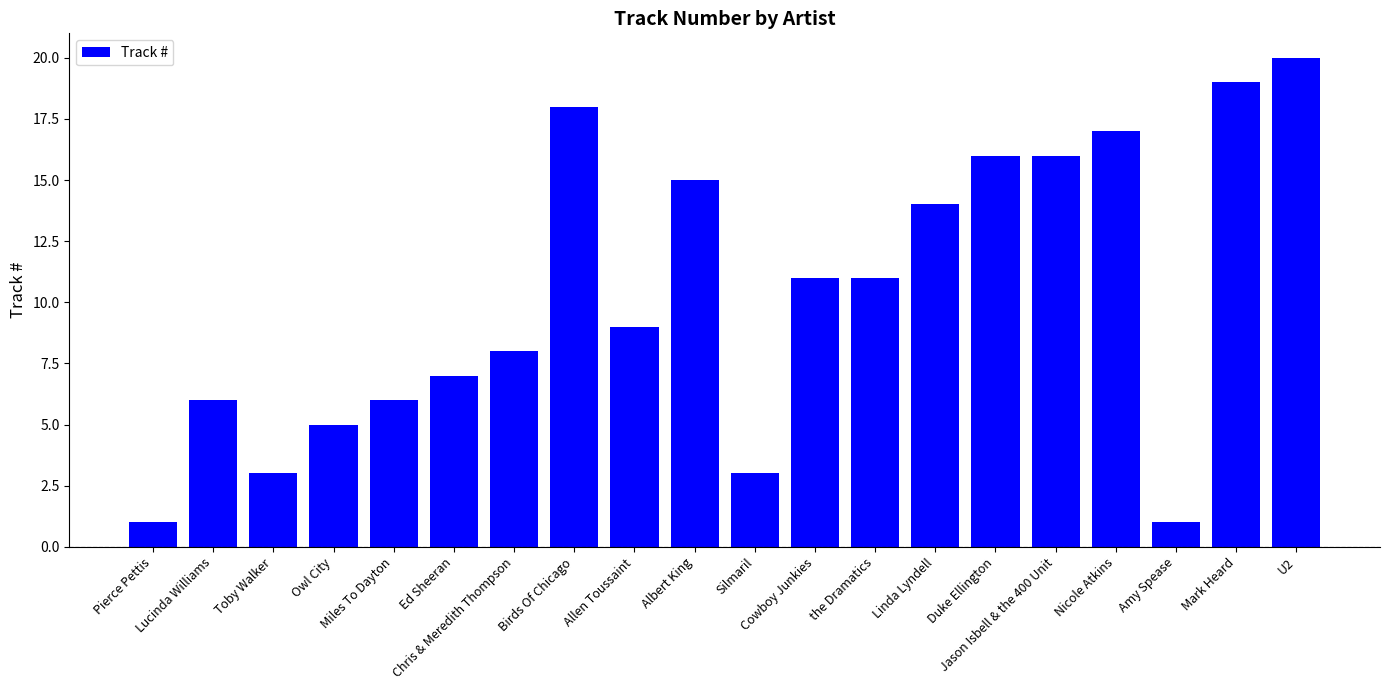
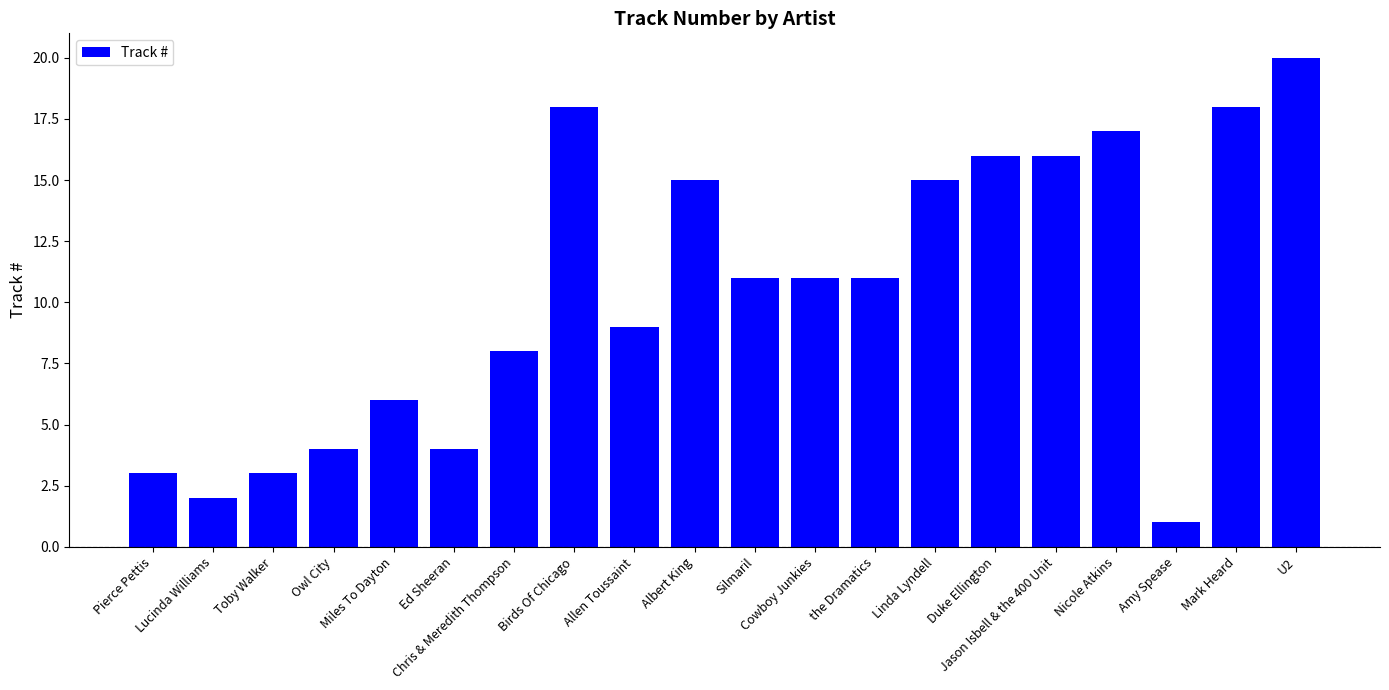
  {
-   "Pierce Pettis": 1,
-   "Lucinda Williams": 6,
+   "Pierce Pettis": 3,
+   "Lucinda Williams": 2,
    "Toby Walker": 3,
-   "Owl City": 5,
+   "Owl City": 4,
    "Miles To Dayton": 6,
-   "Ed Sheeran": 7,
+   "Ed Sheeran": 4,
    "Chris & Meredith Thompson": 8,
    "Birds Of Chicago": 18,
    "Allen Toussaint": 9,
    "Albert King": 15,
-   "Silmaril": 3,
+   "Silmaril": 11,
    "Cowboy Junkies": 11,
    "the Dramatics": 11,
-   "Linda Lyndell": 14,
+   "Linda Lyndell": 15,
    "Duke Ellington": 16,
    "Jason Isbell & the 400 Unit": 16,
    "Nicole Atkins": 17,
    "Amy Spease": 1,
-   "Mark Heard": 19,
+   "Mark Heard": 18,
    "U2": 20
  }
